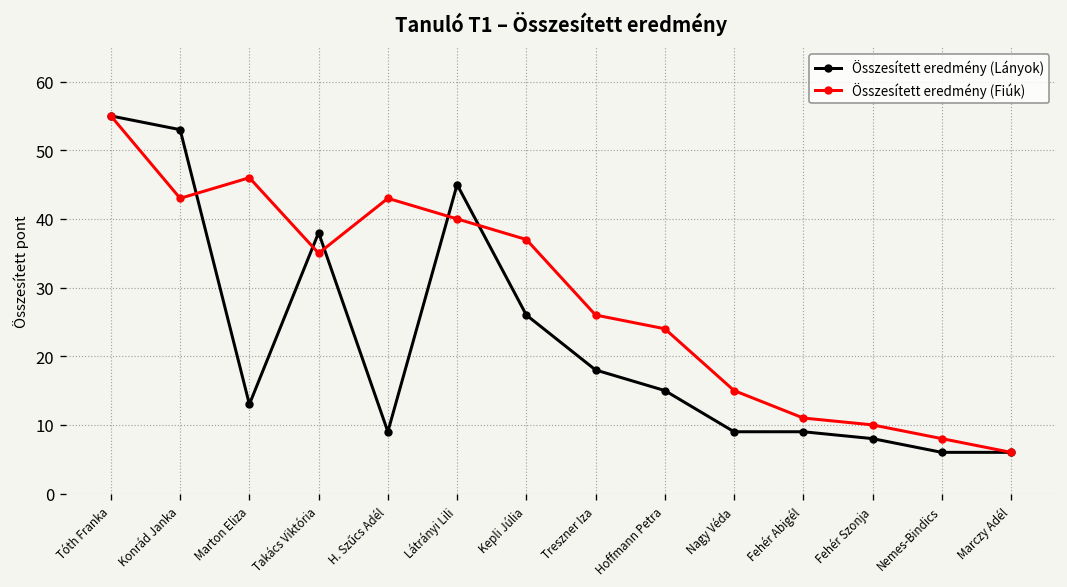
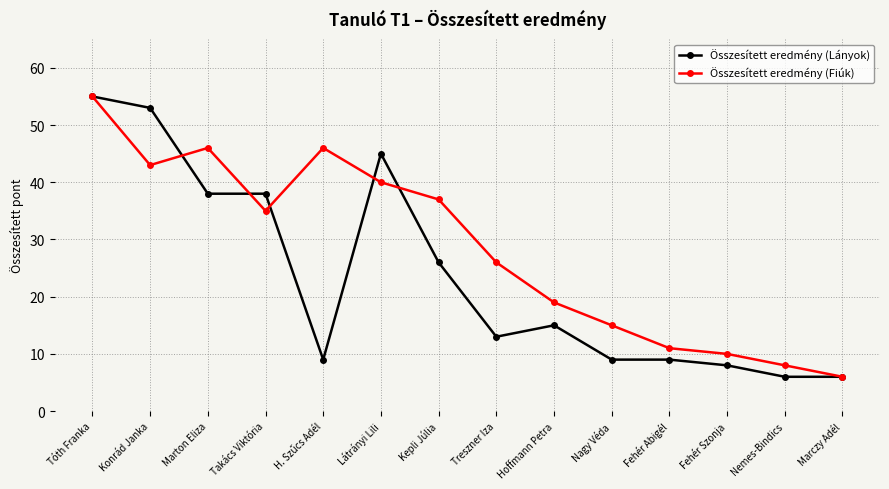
  {
    "Összesített eredmény (Lányok)": {
      "Konrád Janka": 53,
-     "Marton Eliza": 13,
+     "Marton Eliza": 38,
      "Takács Viktória": 38,
      "H. Szűcs Adél": 9,
      "Látrányi Lili": 45,
      "Kepli Júlia": 26,
-     "Treszner Iza": 18,
+     "Treszner Iza": 13,
      "Hoffmann Petra": 15,
      "Nagy Véda": 9,
      "Fehér Abigél": 9,
      "Fehér Szonja": 8,
      "Nemes-Bindics": 6
    },
    "Összesített eredmény (Fiúk)": {
      "Konrád Janka": 43,
      "Marton Eliza": 46,
      "Takács Viktória": 35,
-     "H. Szűcs Adél": 43,
+     "H. Szűcs Adél": 46,
      "Látrányi Lili": 40,
      "Kepli Júlia": 37,
      "Treszner Iza": 26,
-     "Hoffmann Petra": 24,
+     "Hoffmann Petra": 19,
      "Nagy Véda": 15,
      "Fehér Abigél": 11,
      "Fehér Szonja": 10,
      "Nemes-Bindics": 8
    }
  }
